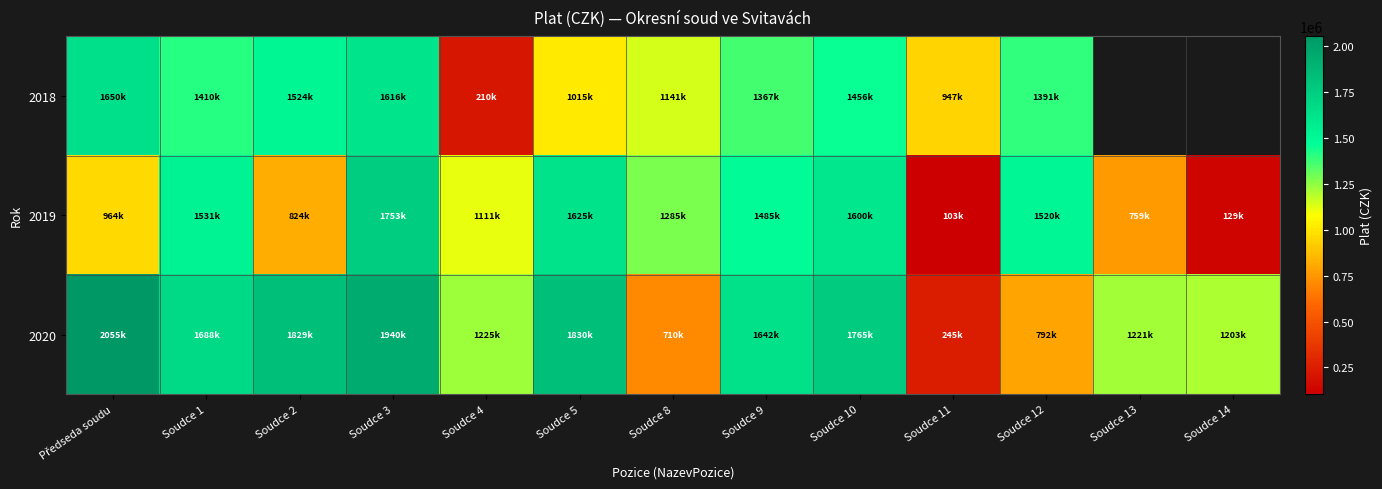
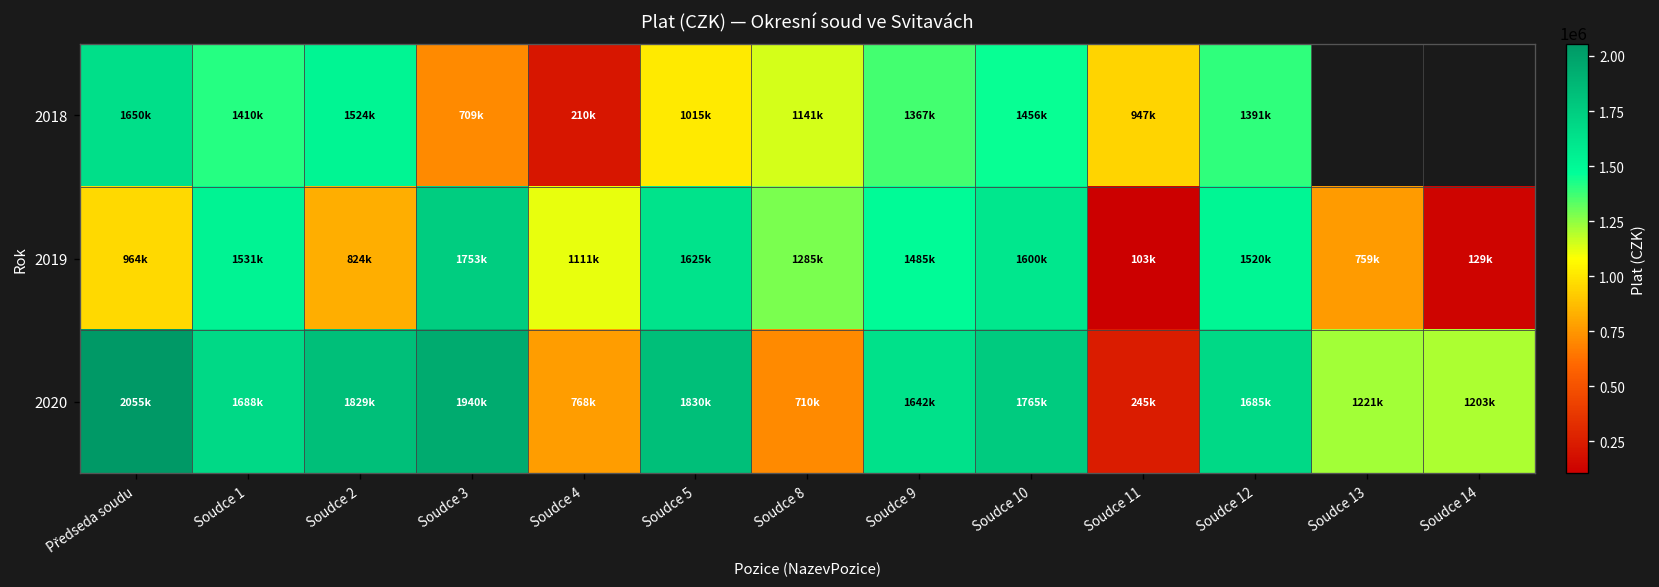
  {
    "2018": {
      "Předseda soudu": "1650k",
      "Soudce 1": "1410k",
      "Soudce 2": "1524k",
-     "Soudce 3": "1616k",
+     "Soudce 3": "709k",
      "Soudce 4": "210k",
      "Soudce 5": "1015k",
      "Soudce 8": "1141k",
      "Soudce 9": "1367k",
      "Soudce 10": "1456k",
      "Soudce 11": "947k",
      "Soudce 12": "1391k"
    },
    "2019": {
      "Předseda soudu": "964k",
      "Soudce 1": "1531k",
      "Soudce 2": "824k",
      "Soudce 3": "1753k",
      "Soudce 4": "1111k",
      "Soudce 5": "1625k",
      "Soudce 8": "1285k",
      "Soudce 9": "1485k",
      "Soudce 10": "1600k",
      "Soudce 11": "103k",
      "Soudce 12": "1520k",
      "Soudce 13": "759k",
      "Soudce 14": "129k"
    },
    "2020": {
      "Předseda soudu": "2055k",
      "Soudce 1": "1688k",
      "Soudce 2": "1829k",
      "Soudce 3": "1940k",
-     "Soudce 4": "1225k",
+     "Soudce 4": "768k",
      "Soudce 5": "1830k",
      "Soudce 8": "710k",
      "Soudce 9": "1642k",
      "Soudce 10": "1765k",
      "Soudce 11": "245k",
-     "Soudce 12": "792k",
+     "Soudce 12": "1685k",
      "Soudce 13": "1221k",
      "Soudce 14": "1203k"
    }
  }
